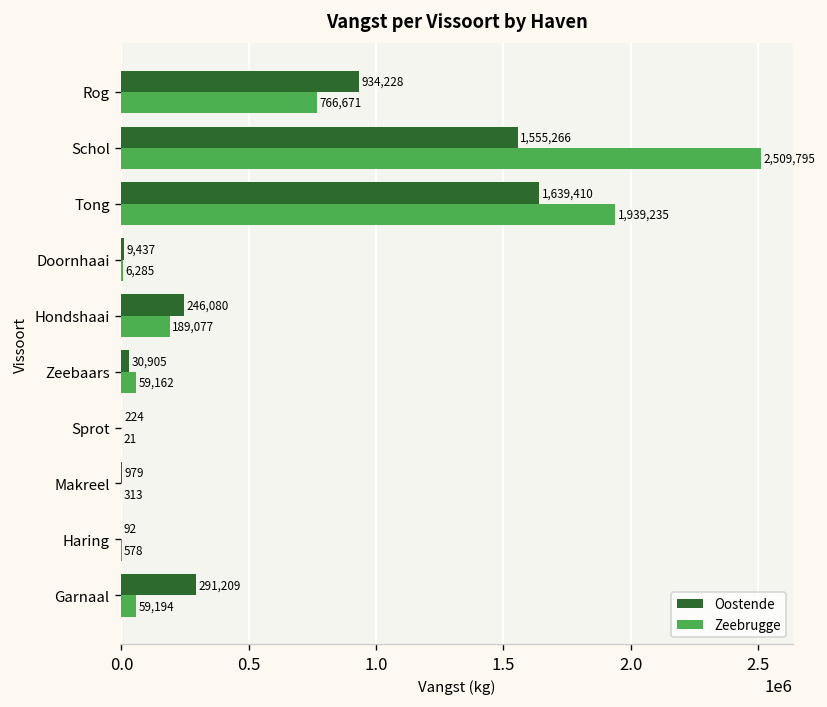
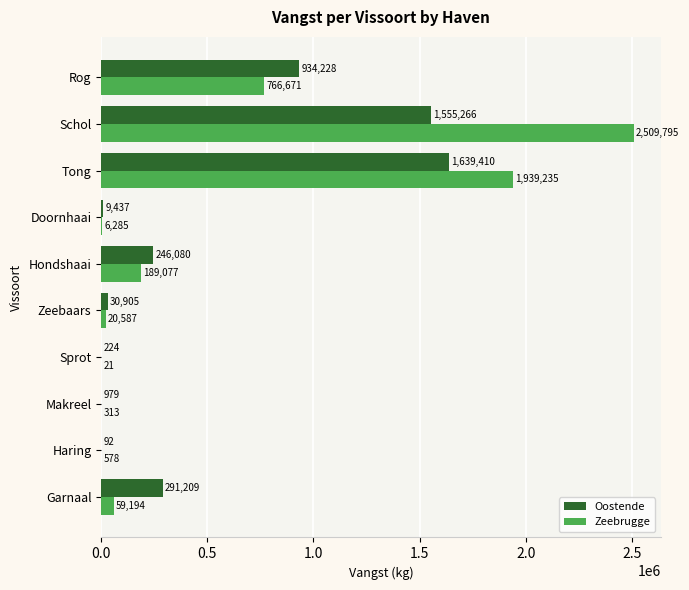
  {
    "Oostende": {
      "Rog": "934,228",
      "Schol": "1,555,266",
      "Tong": "1,639,410",
      "Doornhaai": "9,437",
      "Hondshaai": "246,080",
      "Zeebaars": "30,905",
      "Sprot": "224",
      "Makreel": "979",
      "Haring": "92",
      "Garnaal": "291,209"
    },
    "Zeebrugge": {
      "Rog": "766,671",
      "Schol": "2,509,795",
      "Tong": "1,939,235",
      "Doornhaai": "6,285",
      "Hondshaai": "189,077",
-     "Zeebaars": "59,162",
+     "Zeebaars": "20,587",
      "Sprot": "21",
      "Makreel": "313",
      "Haring": "578",
      "Garnaal": "59,194"
    }
  }
